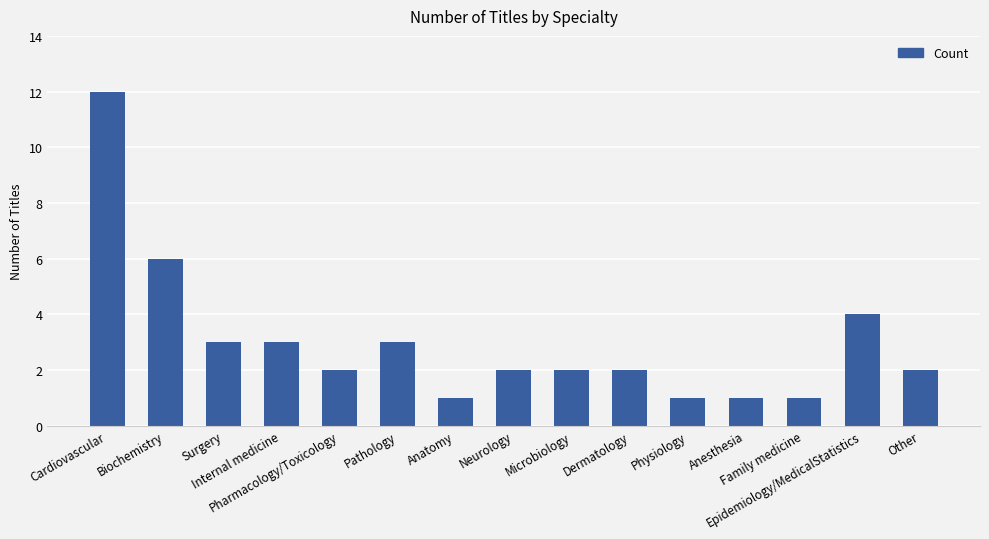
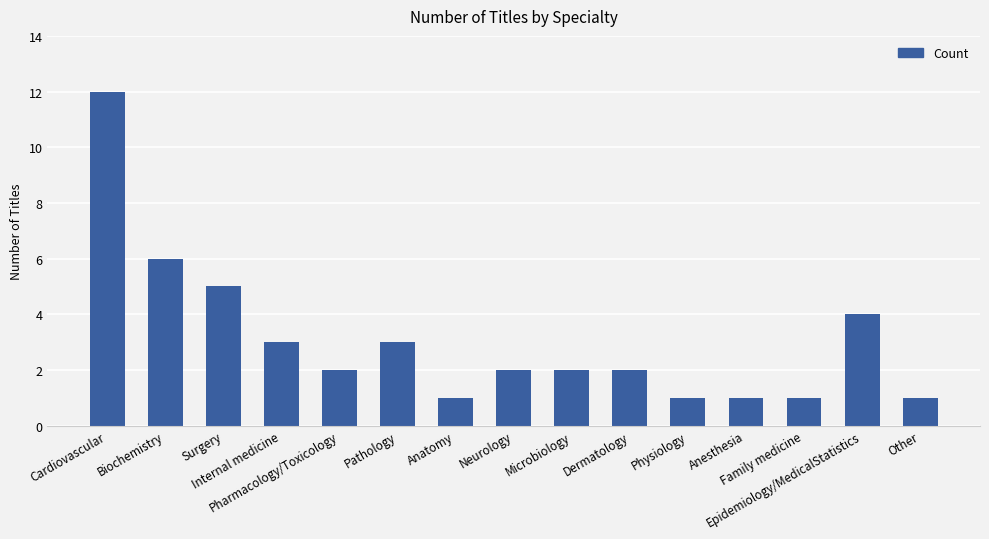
  {
    "Cardiovascular": 12,
    "Biochemistry": 6,
-   "Surgery": 3,
+   "Surgery": 5,
    "Internal medicine": 3,
    "Pharmacology/Toxicology": 2,
    "Pathology": 3,
    "Anatomy": 1,
    "Neurology": 2,
    "Microbiology": 2,
    "Dermatology": 2,
    "Physiology": 1,
    "Anesthesia": 1,
    "Family medicine": 1,
    "Epidemiology/MedicalStatistics": 4,
-   "Other": 2
+   "Other": 1
  }
